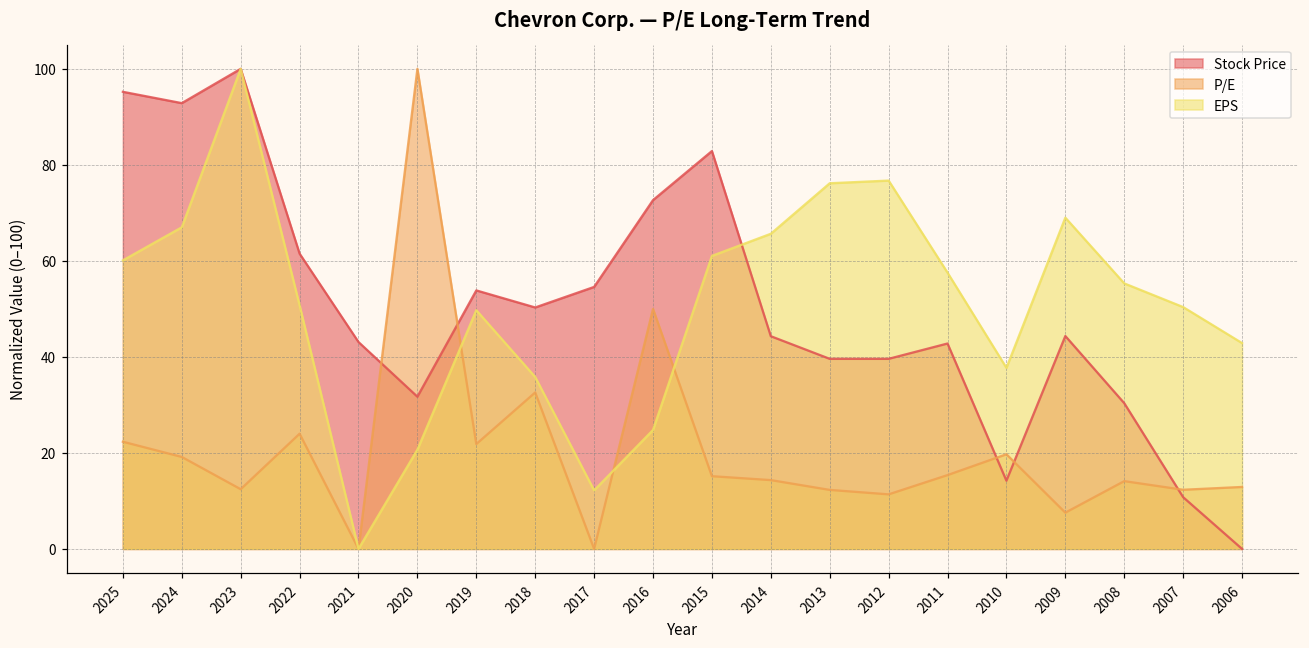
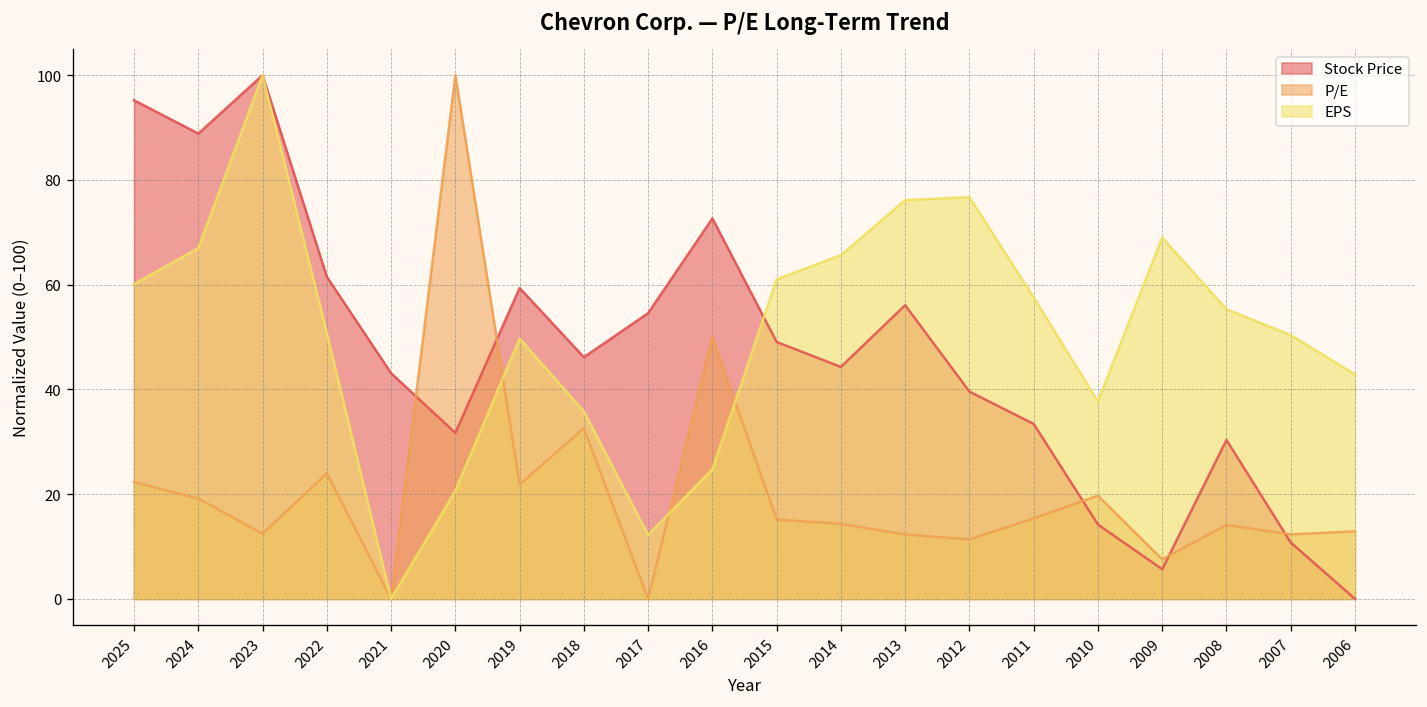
  {
    "Stock Price": {
      "2025": 95,
-     "2024": 93,
+     "2024": 89,
      "2022": 62,
      "2021": 43,
      "2020": 32,
-     "2019": 54,
-     "2018": 50,
+     "2019": 59,
+     "2018": 46,
      "2017": 55,
      "2016": 73,
-     "2015": 83,
+     "2015": 49,
      "2014": 44,
-     "2013": 40,
+     "2013": 56,
      "2012": 40,
-     "2011": 43,
+     "2011": 33,
      "2010": 14,
-     "2009": 44,
+     "2009": 6,
      "2008": 30,
      "2007": 11,
      "2006": 0
    }
  }
